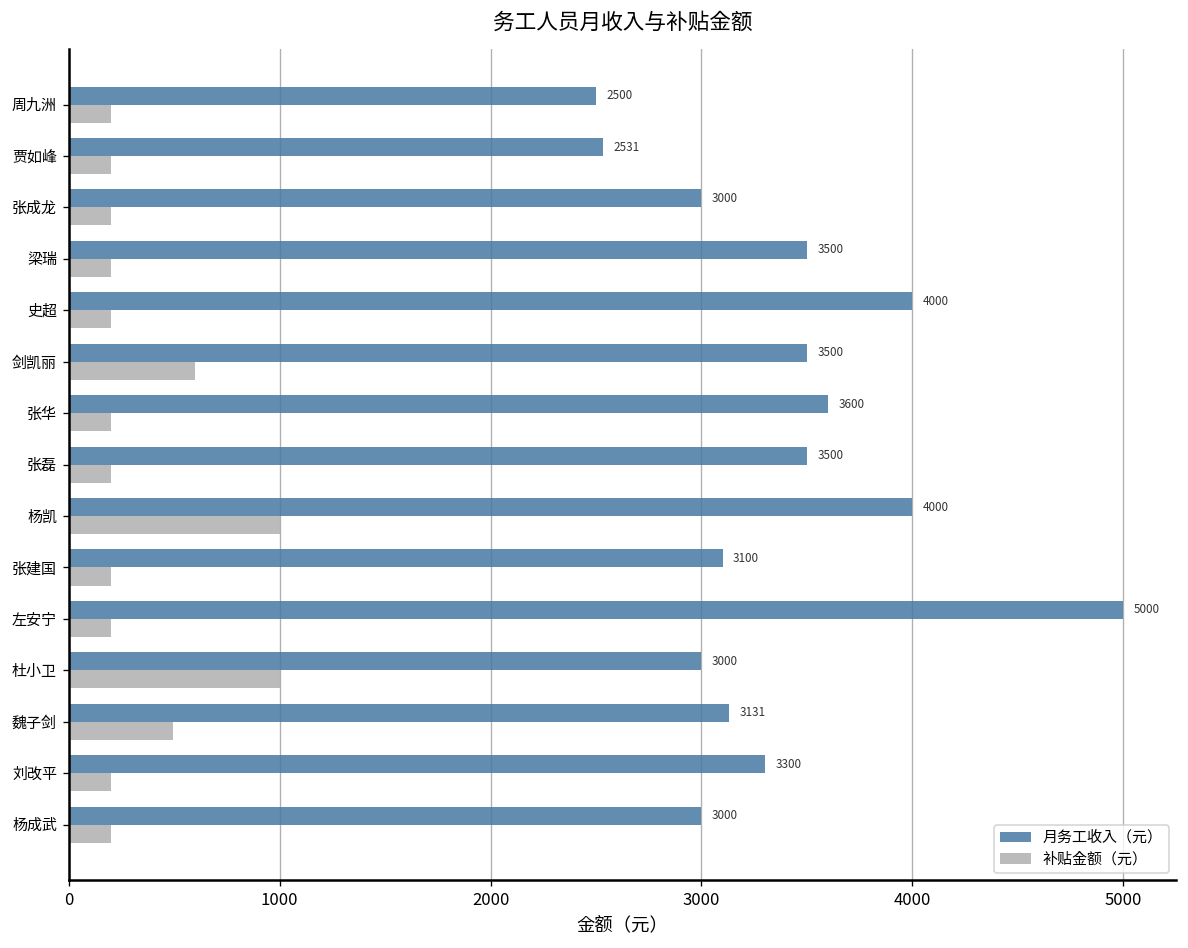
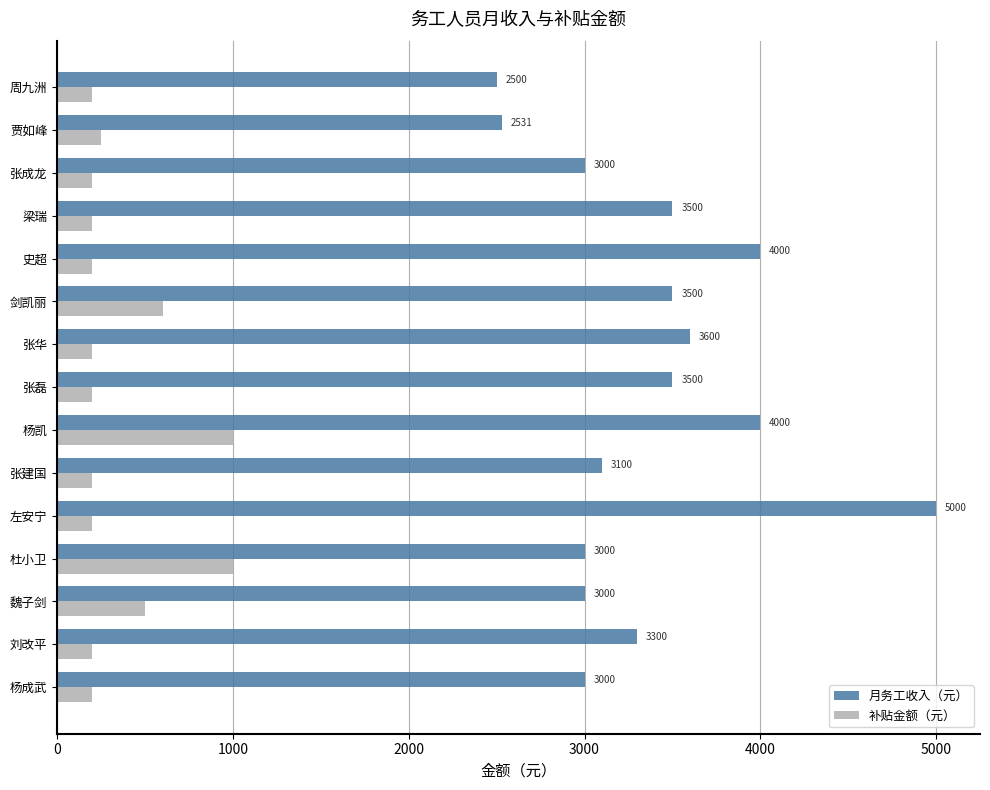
  {
    "月务工收入（元）": {
      "周九洲": 2500,
      "贾如峰": 2531,
      "张成龙": 3000,
      "梁瑞": 3500,
      "史超": 4000,
      "剑凯丽": 3500,
      "张华": 3600,
      "张磊": 3500,
      "杨凯": 4000,
      "张建国": 3100,
      "左安宁": 5000,
      "杜小卫": 3000,
-     "魏子剑": 3131,
+     "魏子剑": 3000,
      "刘改平": 3300,
      "杨成武": 3000
    },
    "补贴金额（元）": {
      "周九洲": 200,
-     "贾如峰": 200,
+     "贾如峰": 250,
      "张成龙": 200,
      "梁瑞": 200,
      "史超": 200,
      "剑凯丽": 600,
      "张华": 200,
      "张磊": 200,
      "杨凯": 1000,
      "张建国": 200,
      "左安宁": 200,
      "杜小卫": 1000,
      "魏子剑": 500,
      "刘改平": 200,
      "杨成武": 200
    }
  }
